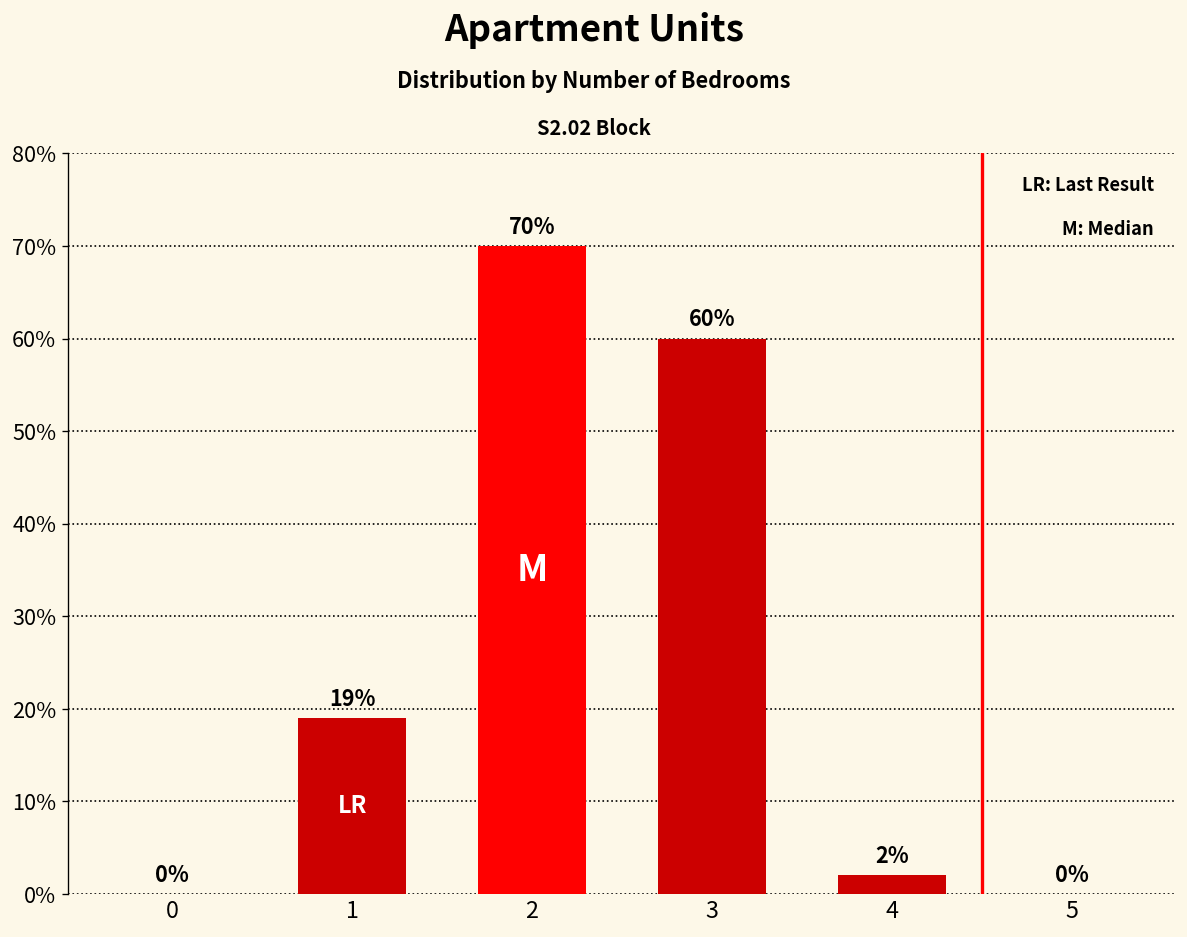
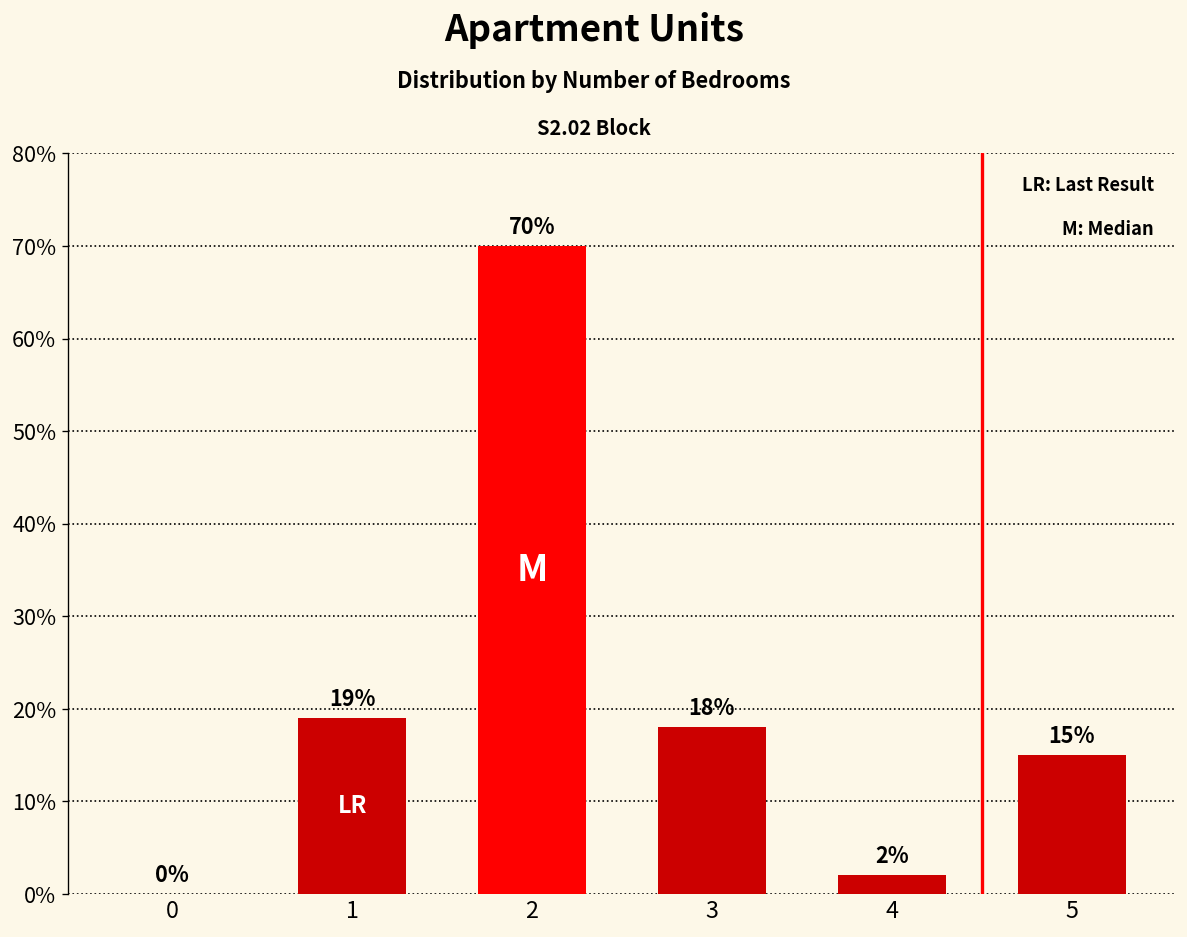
  {
    "0": "0%",
    "1": "19%",
    "2": "70%",
-   "3": "60%",
+   "3": "18%",
    "4": "2%",
-   "5": "0%"
+   "5": "15%"
  }
